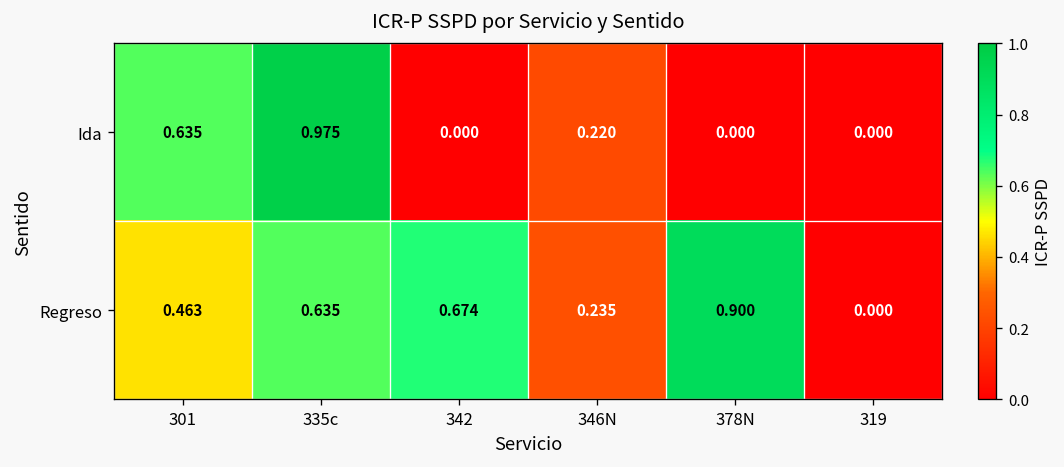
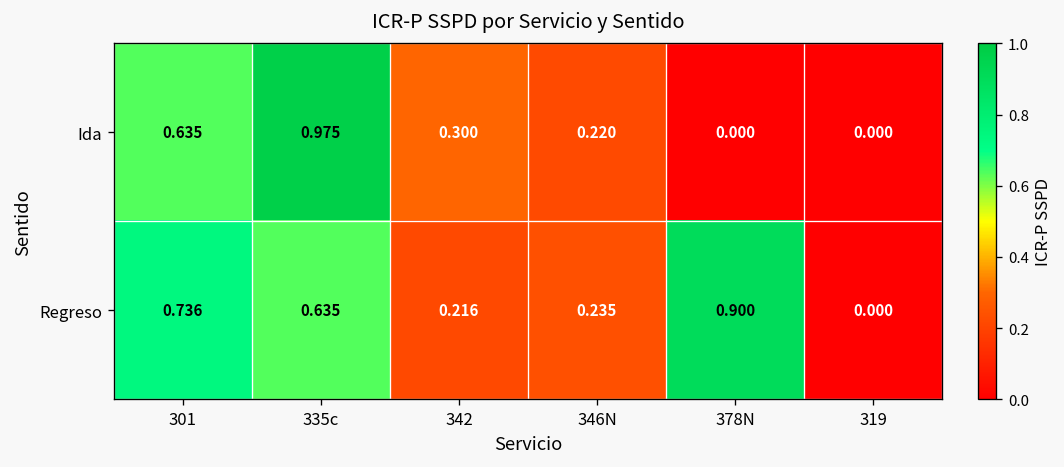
  {
    "Ida": {
      "301": 0.635,
      "335c": 0.975,
-     "342": 0.000,
+     "342": 0.300,
      "346N": 0.220,
      "378N": 0.000,
      "319": 0.000
    },
    "Regreso": {
-     "301": 0.463,
+     "301": 0.736,
      "335c": 0.635,
-     "342": 0.674,
+     "342": 0.216,
      "346N": 0.235,
      "378N": 0.900,
      "319": 0.000
    }
  }
